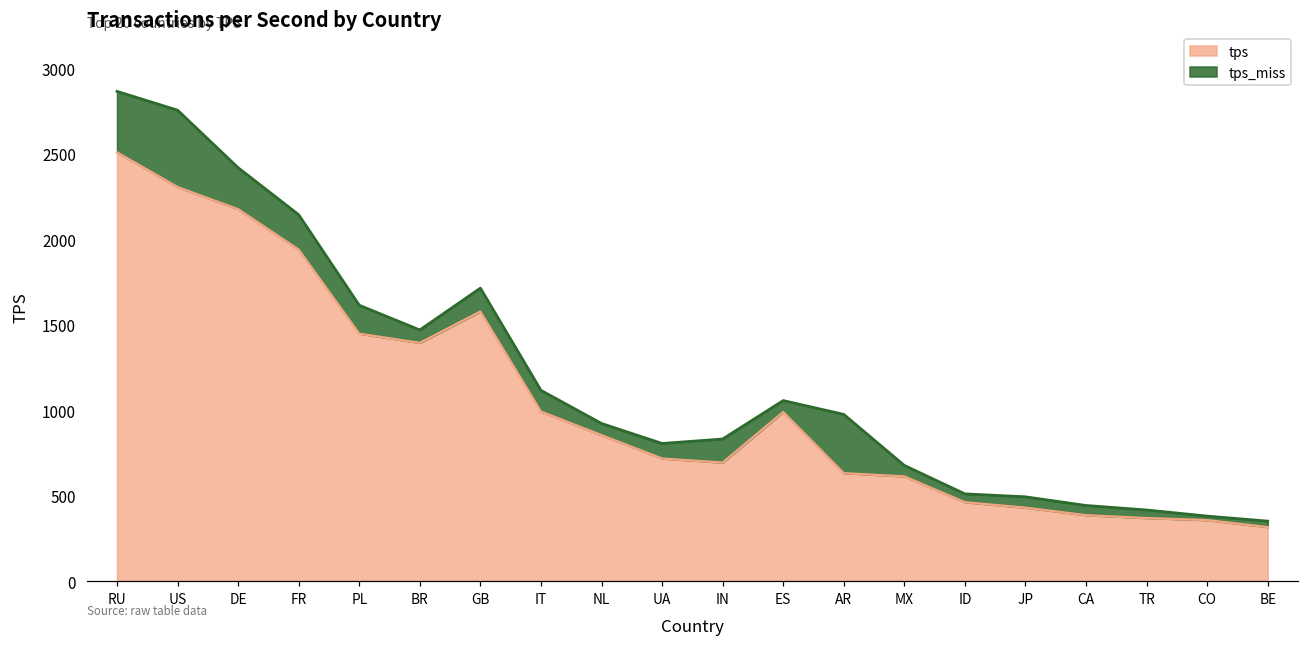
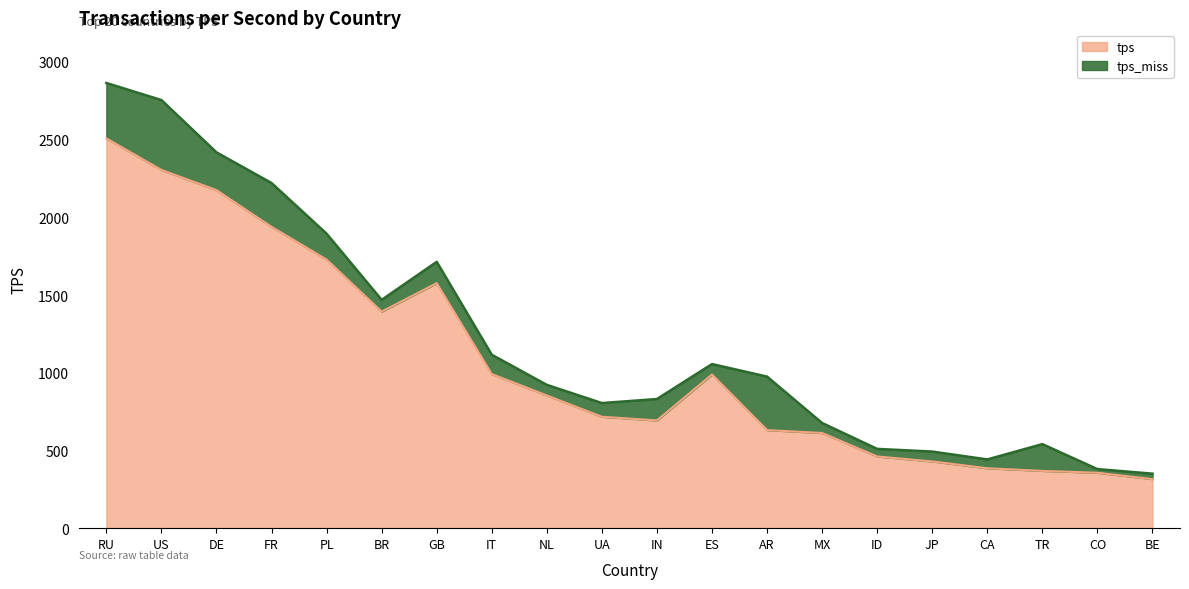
  {
    "tps": {
      "RU": 2510,
      "US": 2300,
      "DE": 2180,
      "FR": 1940,
-     "PL": 1450,
+     "PL": 1730,
      "BR": 1390,
      "GB": 1580,
      "IT": 990,
      "NL": 850,
      "UA": 720,
      "IN": 690,
      "ES": 990,
      "AR": 630,
      "MX": 610,
      "ID": 460,
      "JP": 430,
      "CA": 390,
      "TR": 370,
      "CO": 360,
      "BE": 320
    },
    "tps_miss": {
      "RU": 360,
      "US": 450,
      "DE": 240,
-     "FR": 200,
+     "FR": 280,
      "PL": 170,
      "BR": 80,
      "GB": 140,
      "IT": 120,
      "NL": 70,
      "UA": 90,
      "IN": 140,
      "ES": 70,
      "AR": 340,
      "MX": 60,
      "ID": 50,
      "JP": 60,
      "CA": 60,
-     "TR": 50,
+     "TR": 170,
      "CO": 20,
      "BE": 40
    }
  }
